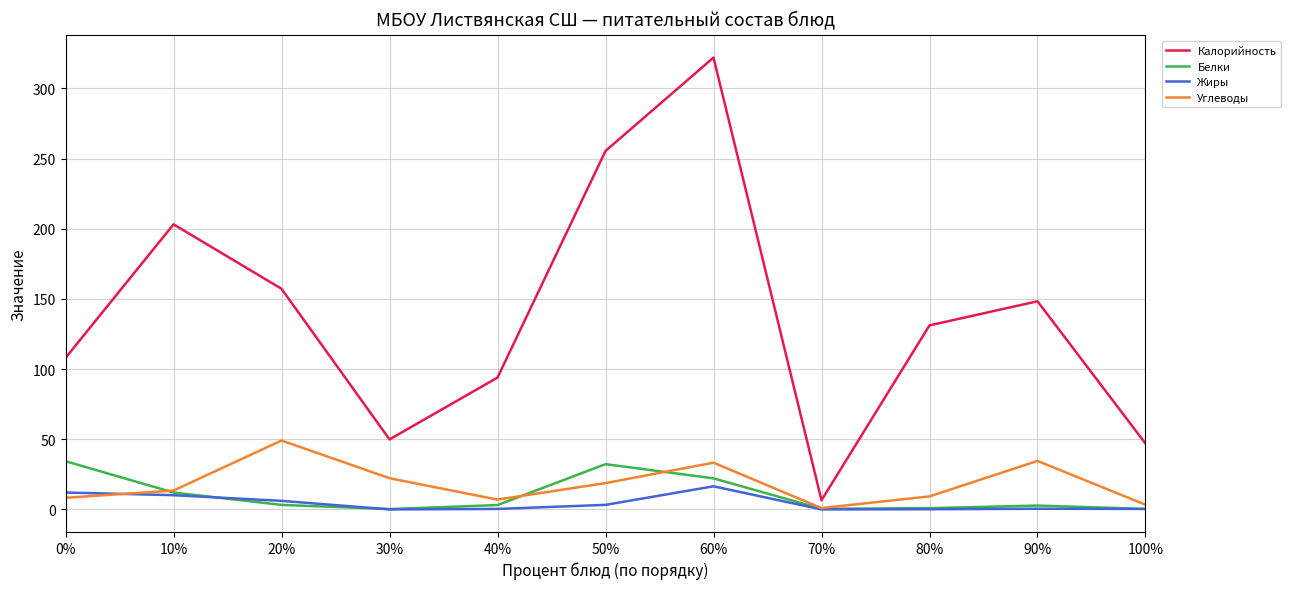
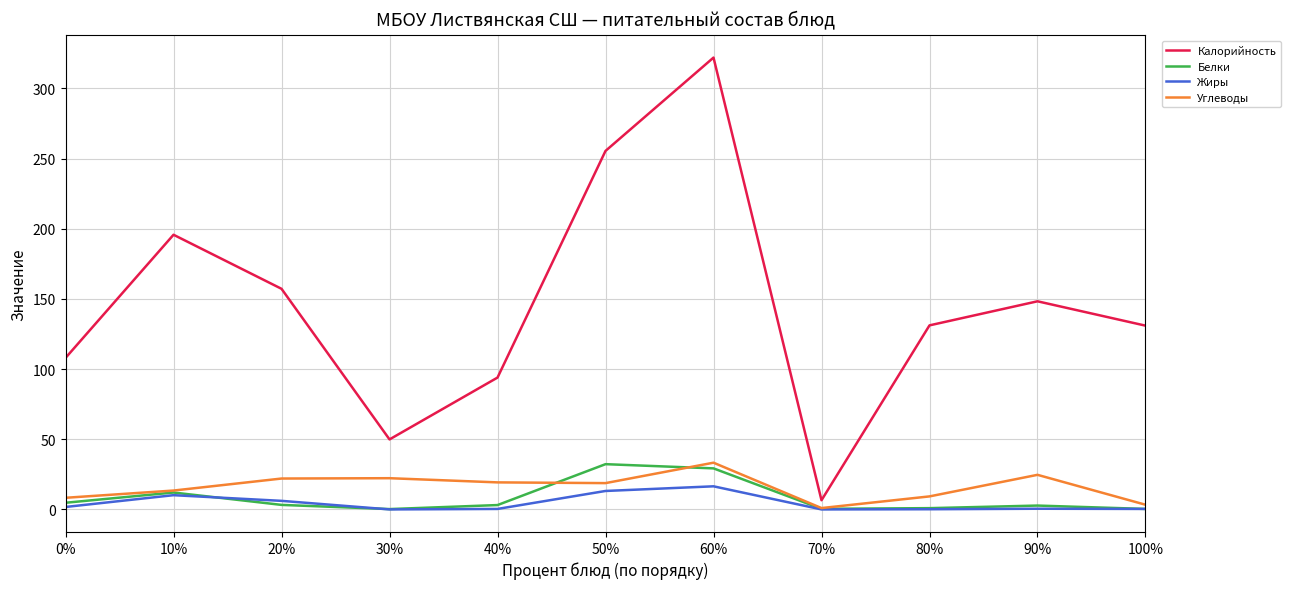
  {
    "Калорийность": {
      "0%": 108,
-     "10%": 203,
+     "10%": 196,
      "20%": 157,
      "30%": 50,
      "40%": 94,
      "50%": 256,
      "60%": 322,
      "70%": 7,
      "80%": 131,
      "90%": 148,
-     "100%": 47
+     "100%": 131
    },
    "Белки": {
-     "0%": 34,
+     "0%": 5,
      "20%": 3,
      "40%": 3,
      "50%": 32,
-     "60%": 22,
+     "60%": 29,
      "90%": 3
    },
    "Жиры": {
-     "0%": 12,
+     "0%": 2,
      "10%": 10,
      "20%": 6,
      "40%": 0,
-     "50%": 3,
+     "50%": 13,
      "60%": 17,
      "90%": 1
    },
    "Углеводы": {
      "0%": 8,
-     "20%": 49,
+     "20%": 22,
      "30%": 22,
-     "40%": 7,
+     "40%": 19,
      "50%": 19,
      "60%": 33,
      "80%": 9,
-     "90%": 35,
+     "90%": 25,
      "100%": 3
    }
  }
